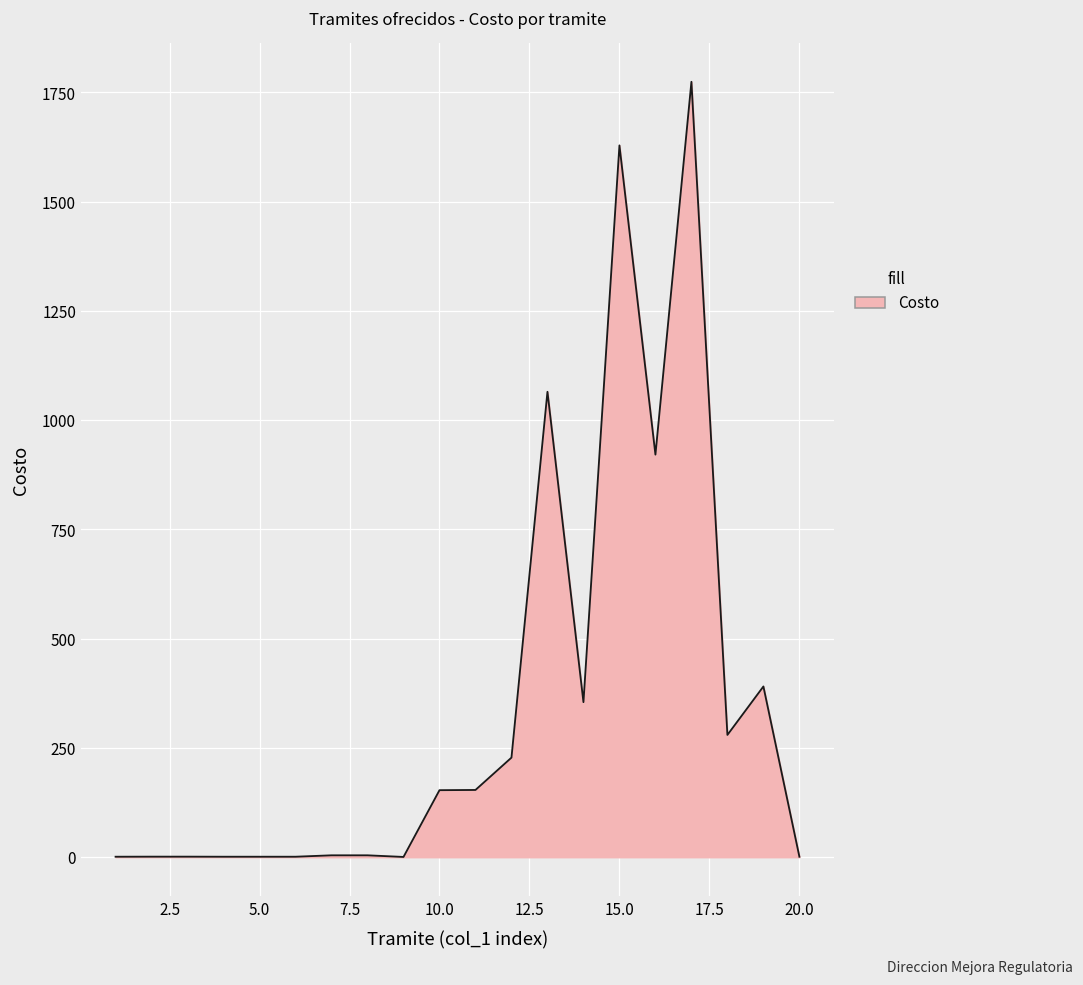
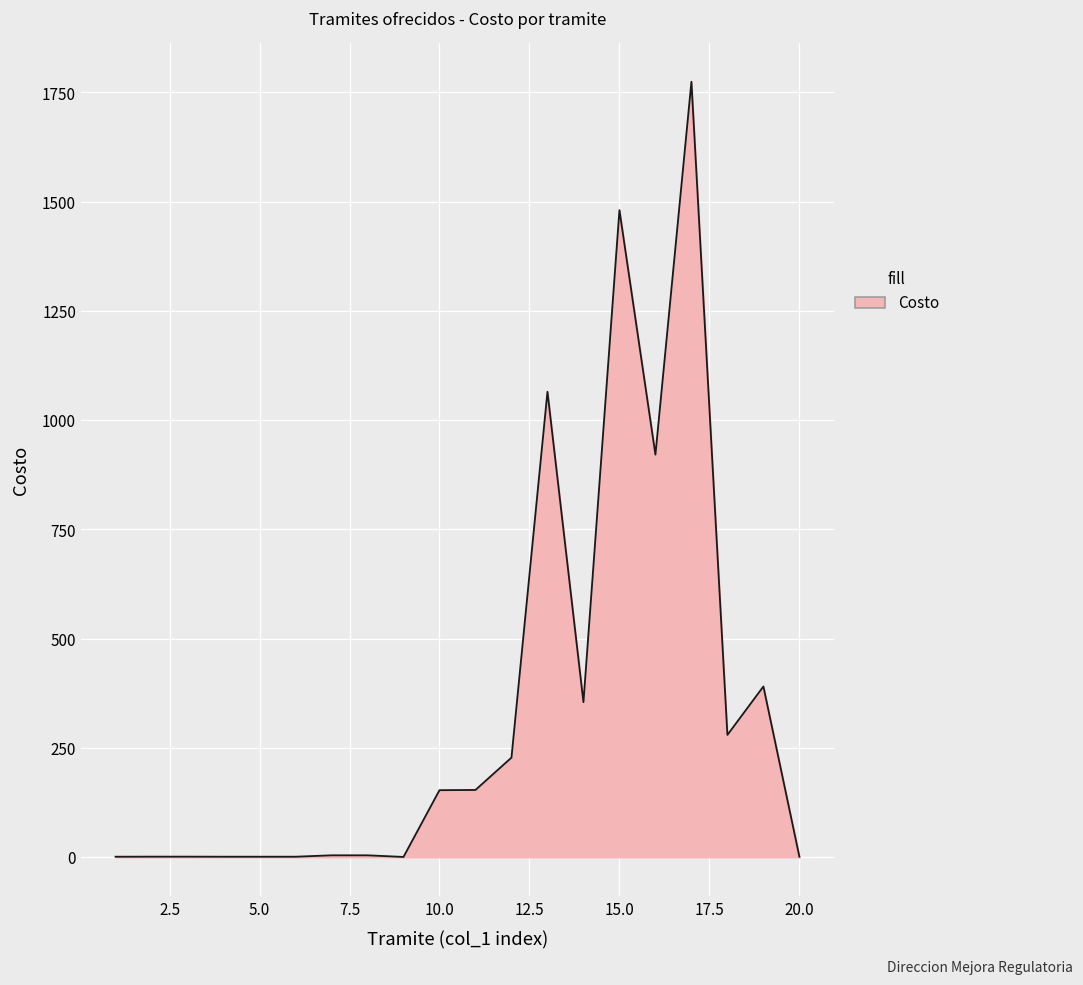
  {
    "5.0": 0,
    "10.0": 150,
-   "15.0": 1630,
+   "15.0": 1480,
    "20.0": 0
  }
